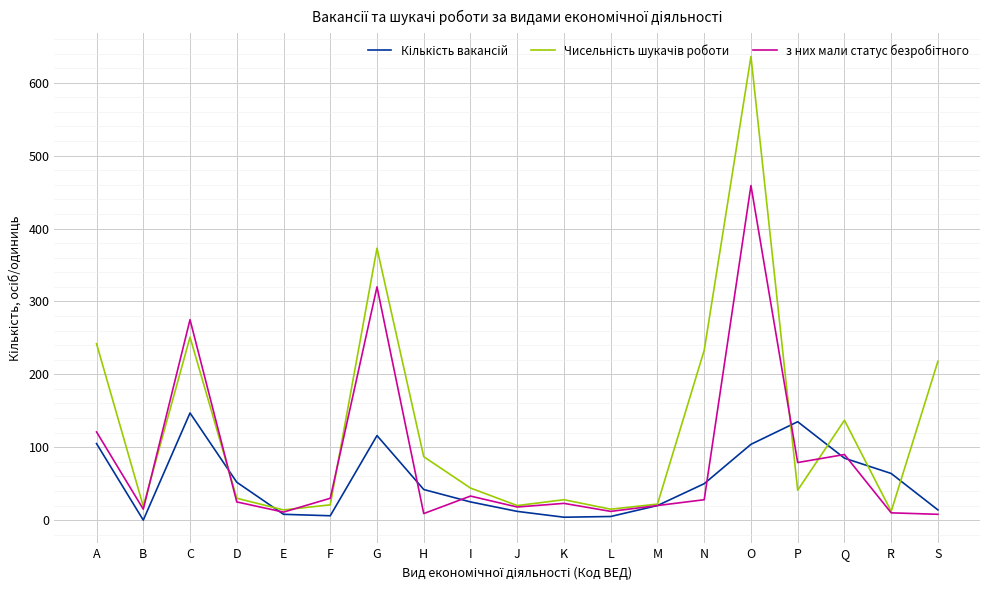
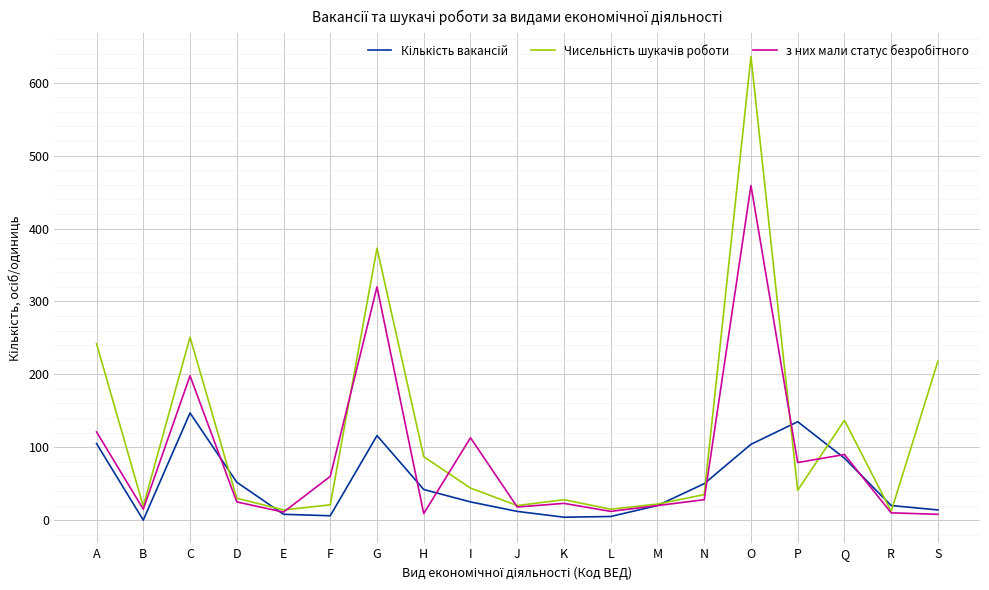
  {
    "Кількість вакансій": {
      "A": 110,
      "B": 0,
      "C": 150,
      "D": 50,
      "F": 10,
      "G": 120,
      "H": 40,
      "I": 30,
      "J": 10,
      "K": 0,
      "L": 10,
      "N": 50,
      "O": 100,
      "P": 140,
      "Q": 90,
-     "R": 60,
+     "R": 20,
      "S": 10
    },
    "Чисельність шукачів роботи": {
      "A": 240,
      "B": 20,
      "C": 250,
      "D": 30,
      "F": 20,
      "G": 370,
      "H": 90,
      "I": 40,
      "K": 30,
-     "N": 230,
+     "N": 40,
      "O": 640,
      "P": 40,
      "Q": 140,
      "S": 220
    },
    "з них мали статус безробітного": {
      "A": 120,
      "B": 20,
-     "C": 280,
+     "C": 200,
      "D": 30,
-     "F": 30,
+     "F": 60,
      "G": 320,
      "H": 10,
-     "I": 30,
+     "I": 110,
      "K": 20,
      "N": 30,
      "O": 460,
      "P": 80,
      "Q": 90,
      "S": 10
    }
  }
